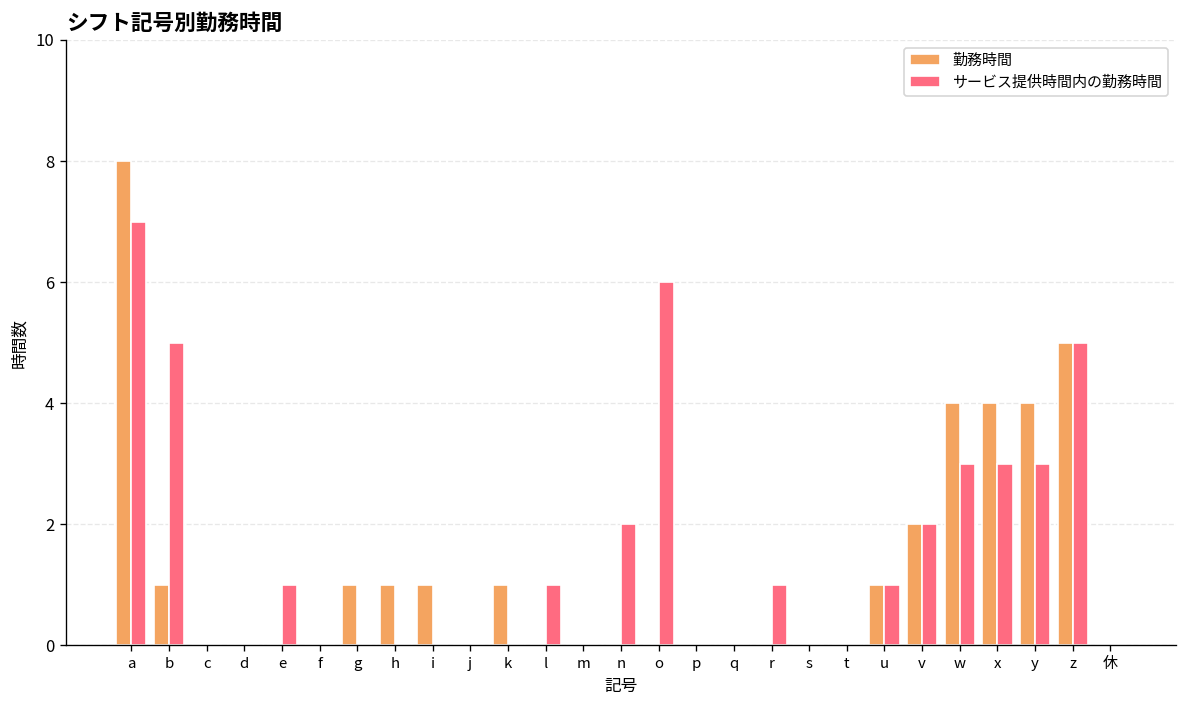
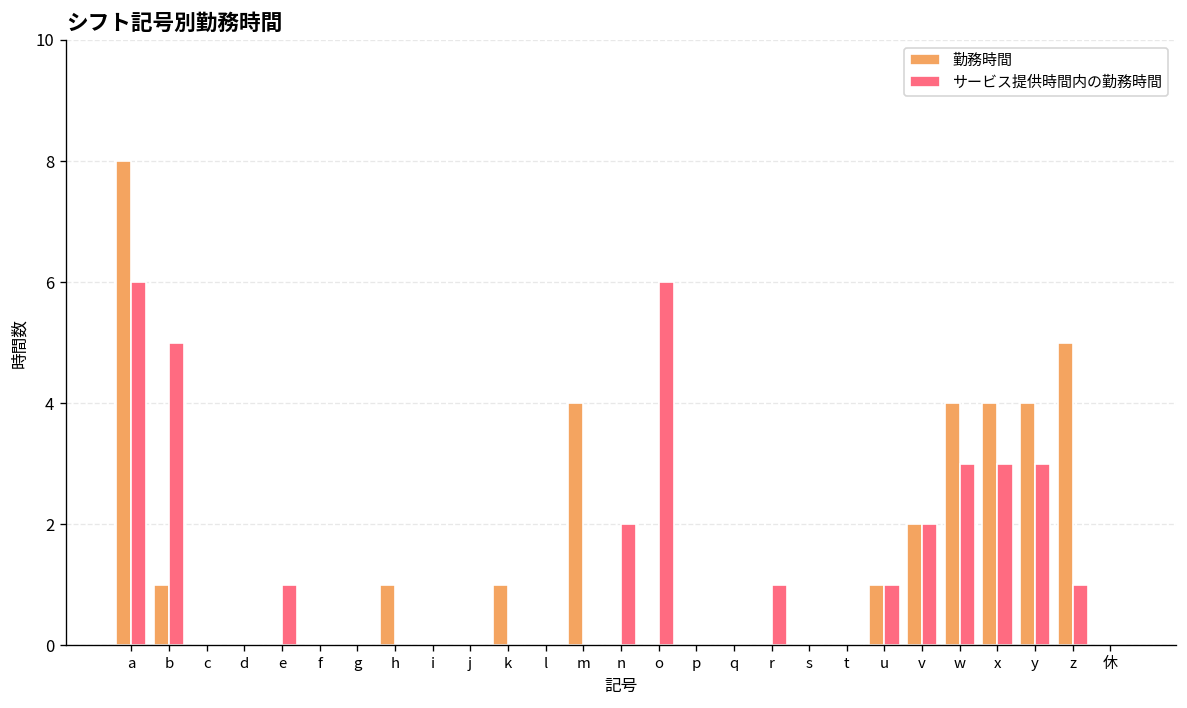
  {
    "勤務時間": {
      "a": 8,
      "b": 1,
      "c": 0,
      "d": 0,
      "e": 0,
      "f": 0,
-     "g": 1,
+     "g": 0,
      "h": 1,
-     "i": 1,
+     "i": 0,
      "j": 0,
      "k": 1,
      "l": 0,
-     "m": 0,
+     "m": 4,
      "n": 0,
      "o": 0,
      "p": 0,
      "q": 0,
      "r": 0,
      "s": 0,
      "t": 0,
      "u": 1,
      "v": 2,
      "w": 4,
      "x": 4,
      "y": 4,
      "z": 5,
      "休": 0
    },
    "サービス提供時間内の勤務時間": {
-     "a": 7,
+     "a": 6,
      "b": 5,
      "c": 0,
      "d": 0,
      "e": 1,
      "f": 0,
      "g": 0,
      "h": 0,
      "i": 0,
      "j": 0,
      "k": 0,
-     "l": 1,
+     "l": 0,
      "m": 0,
      "n": 2,
      "o": 6,
      "p": 0,
      "q": 0,
      "r": 1,
      "s": 0,
      "t": 0,
      "u": 1,
      "v": 2,
      "w": 3,
      "x": 3,
      "y": 3,
-     "z": 5,
+     "z": 1,
      "休": 0
    }
  }
